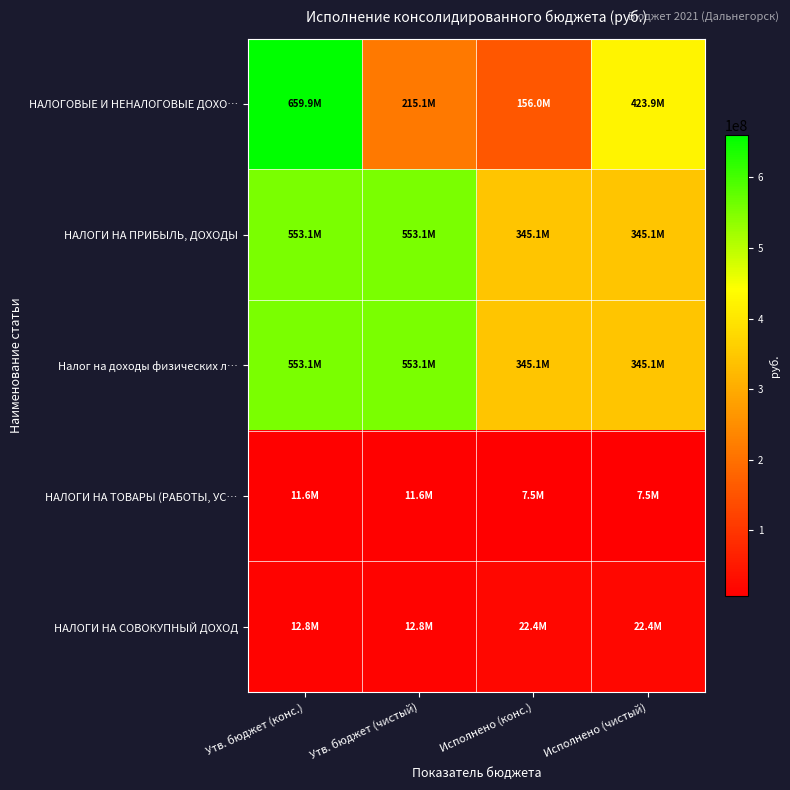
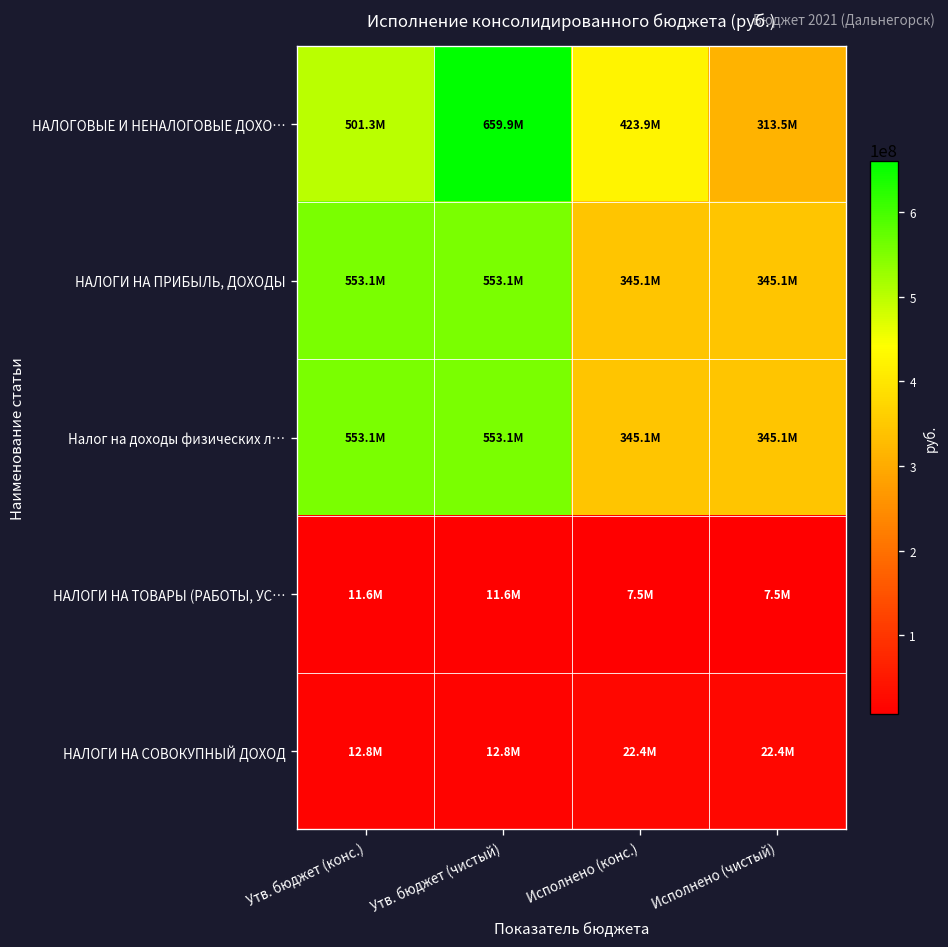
  {
    "НАЛОГОВЫЕ И НЕНАЛОГОВЫЕ ДОХО…": {
-     "Утв. бюджет (конс.)": "659.9M",
-     "Утв. бюджет (чистый)": "215.1M",
-     "Исполнено (конс.)": "156.0M",
-     "Исполнено (чистый)": "423.9M"
+     "Утв. бюджет (конс.)": "501.3M",
+     "Утв. бюджет (чистый)": "659.9M",
+     "Исполнено (конс.)": "423.9M",
+     "Исполнено (чистый)": "313.5M"
    },
    "НАЛОГИ НА ПРИБЫЛЬ, ДОХОДЫ": {
      "Утв. бюджет (конс.)": "553.1M",
      "Утв. бюджет (чистый)": "553.1M",
      "Исполнено (конс.)": "345.1M",
      "Исполнено (чистый)": "345.1M"
    },
    "Налог на доходы физических л…": {
      "Утв. бюджет (конс.)": "553.1M",
      "Утв. бюджет (чистый)": "553.1M",
      "Исполнено (конс.)": "345.1M",
      "Исполнено (чистый)": "345.1M"
    },
    "НАЛОГИ НА ТОВАРЫ (РАБОТЫ, УС…": {
      "Утв. бюджет (конс.)": "11.6M",
      "Утв. бюджет (чистый)": "11.6M",
      "Исполнено (конс.)": "7.5M",
      "Исполнено (чистый)": "7.5M"
    },
    "НАЛОГИ НА СОВОКУПНЫЙ ДОХОД": {
      "Утв. бюджет (конс.)": "12.8M",
      "Утв. бюджет (чистый)": "12.8M",
      "Исполнено (конс.)": "22.4M",
      "Исполнено (чистый)": "22.4M"
    }
  }
